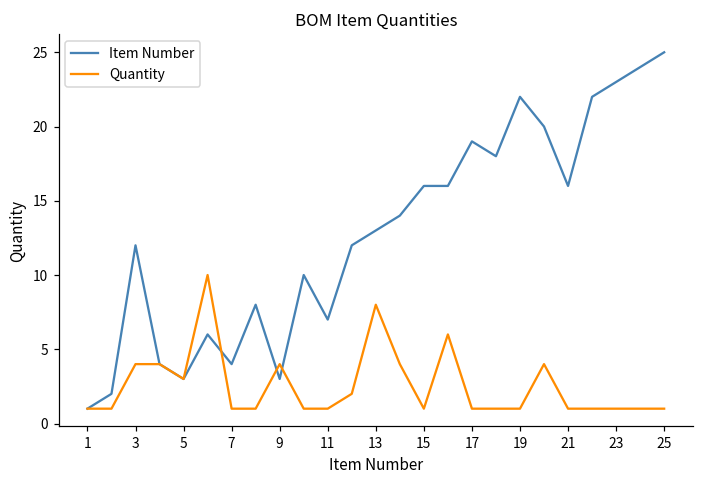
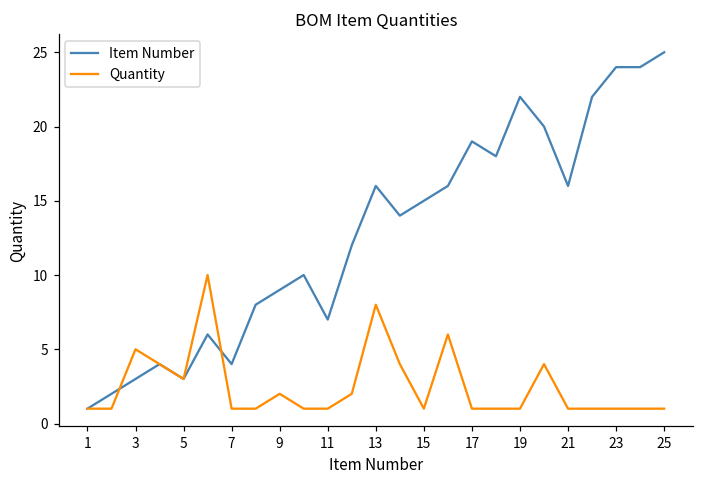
  {
    "Item Number": {
-     "3": 12,
+     "3": 3,
      "7": 4,
-     "9": 3,
+     "9": 9,
      "11": 7,
-     "13": 13,
-     "15": 16,
+     "13": 16,
+     "15": 15,
      "17": 19,
      "19": 22,
      "21": 16,
-     "23": 23,
+     "23": 24,
      "25": 25
    },
    "Quantity": {
-     "3": 4,
+     "3": 5,
      "7": 1,
-     "9": 4,
+     "9": 2,
      "11": 1,
      "13": 8,
      "15": 1,
      "17": 1,
      "19": 1,
      "21": 1,
      "23": 1,
      "25": 1
    }
  }
